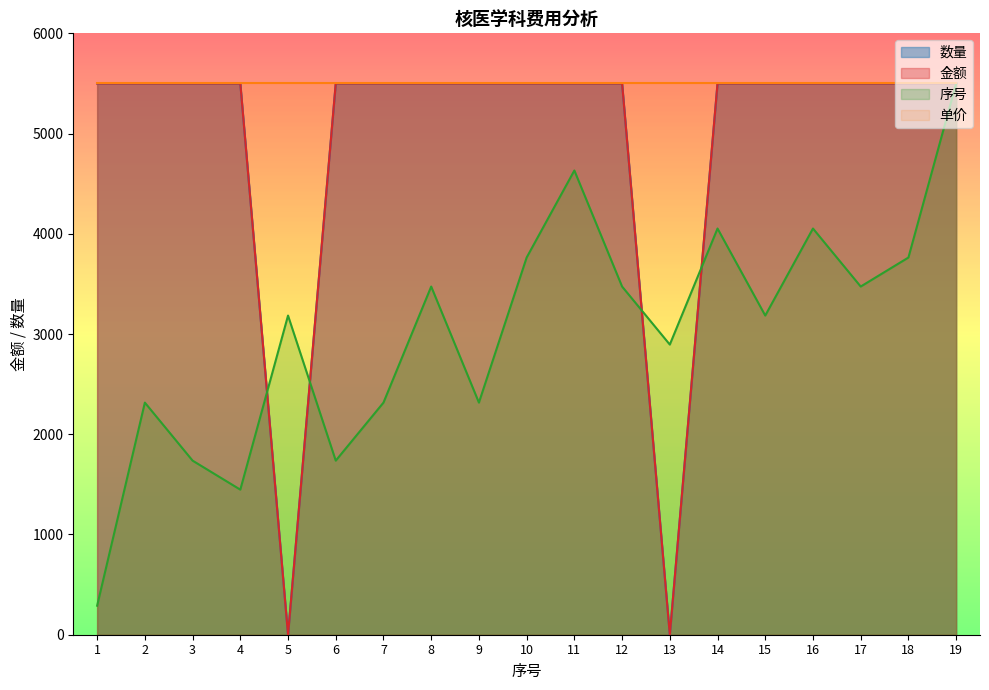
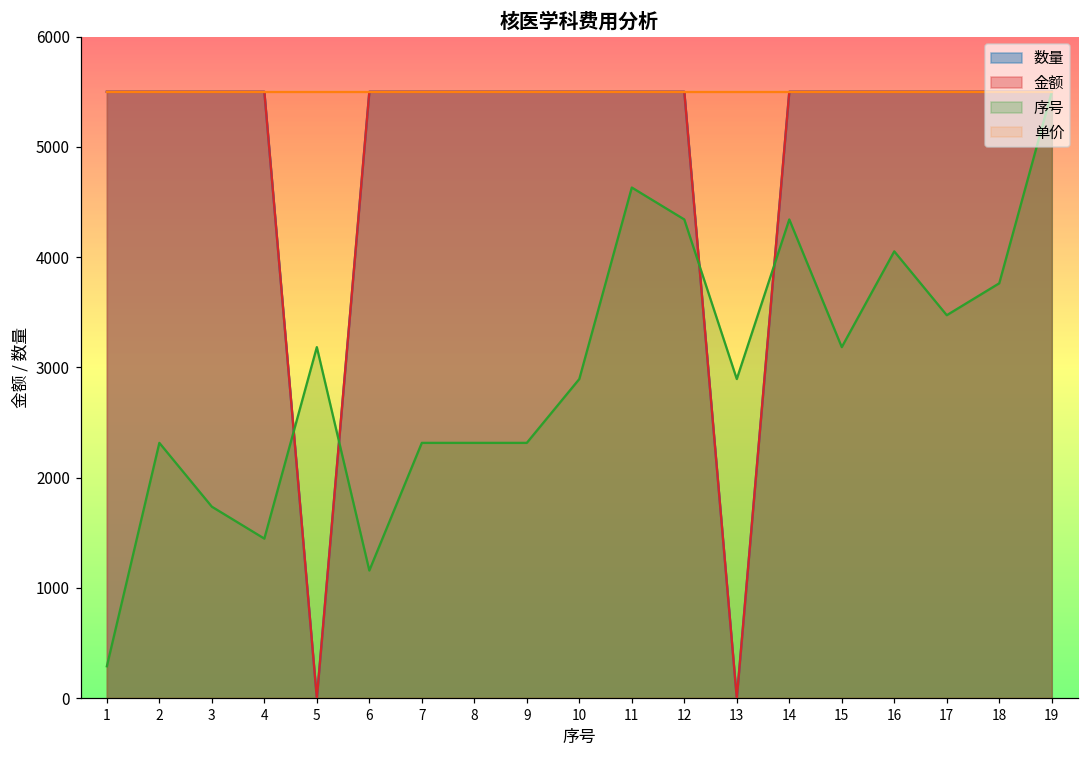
  {
    "金额": {
      "5": 0,
      "13": 0
    },
    "序号": {
      "1": 290,
      "2": 2320,
      "3": 1740,
      "4": 1450,
      "5": 3180,
-     "6": 1740,
+     "6": 1160,
      "7": 2320,
-     "8": 3470,
+     "8": 2320,
      "9": 2320,
-     "10": 3760,
+     "10": 2890,
      "11": 4630,
-     "12": 3470,
+     "12": 4340,
      "13": 2890,
-     "14": 4050,
+     "14": 4340,
      "15": 3180,
      "16": 4050,
      "17": 3470,
      "18": 3760
    },
    "单价": {
      "5": 5500,
      "13": 5500
    }
  }
